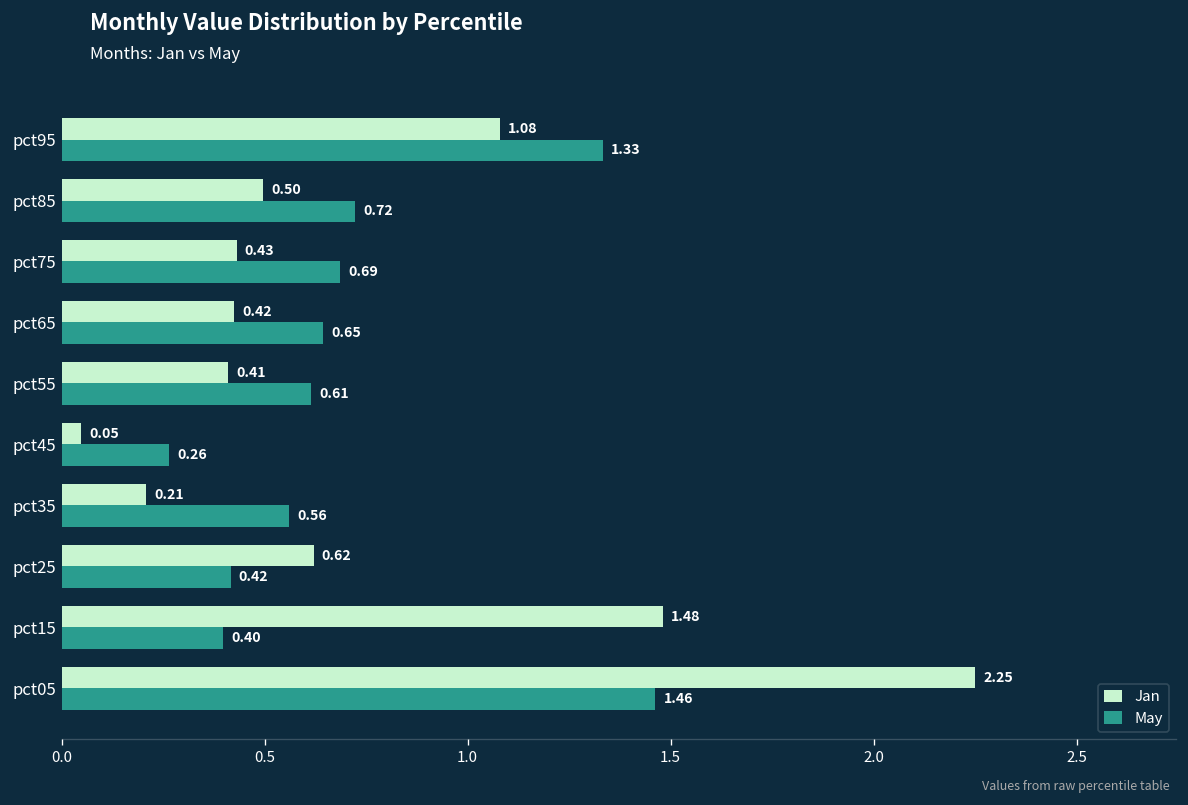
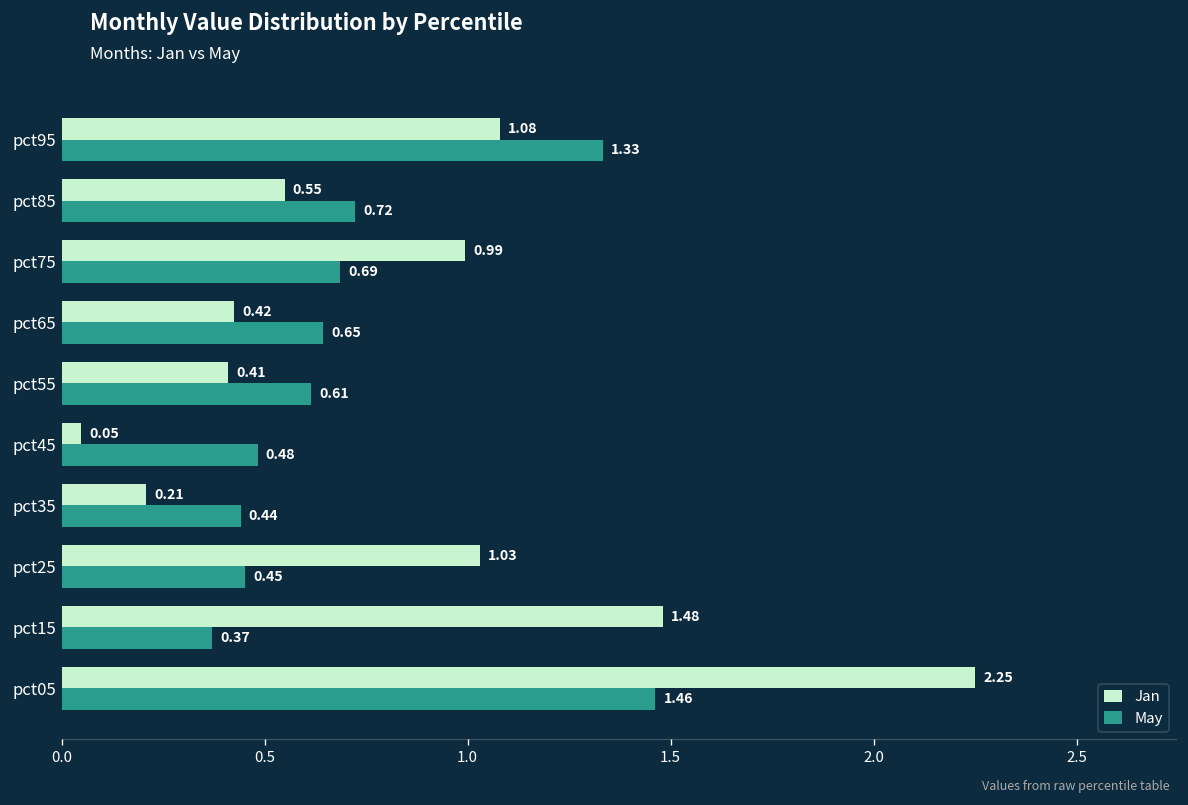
  {
    "Jan": {
      "pct95": 1.08,
-     "pct85": 0.50,
-     "pct75": 0.43,
+     "pct85": 0.55,
+     "pct75": 0.99,
      "pct65": 0.42,
      "pct55": 0.41,
      "pct45": 0.05,
      "pct35": 0.21,
-     "pct25": 0.62,
+     "pct25": 1.03,
      "pct15": 1.48,
      "pct05": 2.25
    },
    "May": {
      "pct95": 1.33,
      "pct85": 0.72,
      "pct75": 0.69,
      "pct65": 0.65,
      "pct55": 0.61,
-     "pct45": 0.26,
-     "pct35": 0.56,
-     "pct25": 0.42,
-     "pct15": 0.40,
+     "pct45": 0.48,
+     "pct35": 0.44,
+     "pct25": 0.45,
+     "pct15": 0.37,
      "pct05": 1.46
    }
  }
